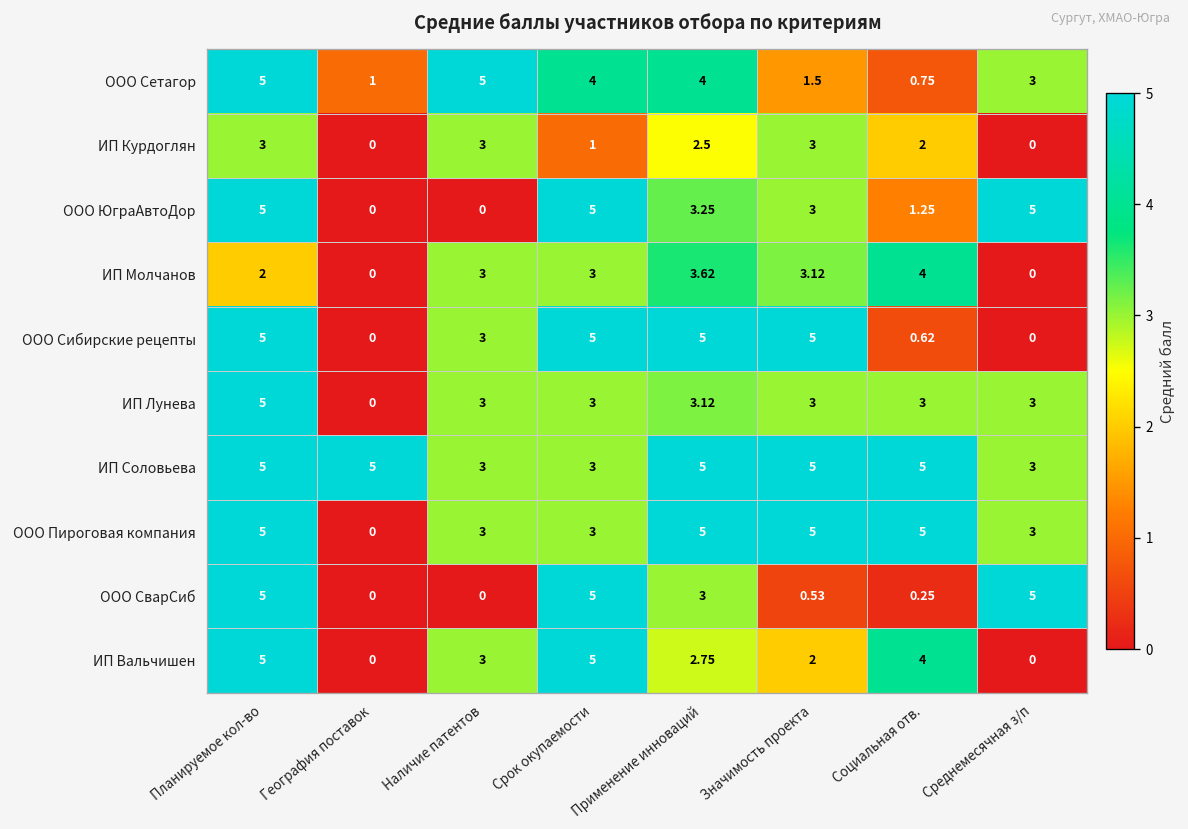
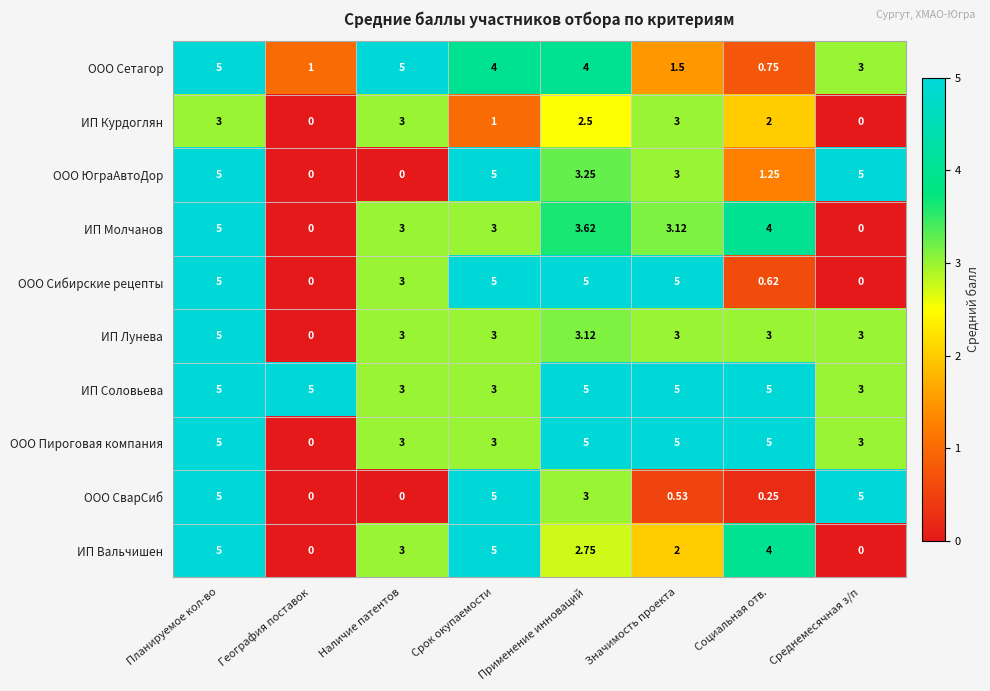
  {
    "ООО Сетагор": {
      "Планируемое кол-во": 5,
      "География поставок": 1,
      "Наличие патентов": 5,
      "Срок окупаемости": 4,
      "Применение инноваций": 4,
      "Значимость проекта": 1.5,
      "Социальная отв.": 0.75,
      "Среднемесячная з/п": 3
    },
    "ИП Курдоглян": {
      "Планируемое кол-во": 3,
      "География поставок": 0,
      "Наличие патентов": 3,
      "Срок окупаемости": 1,
      "Применение инноваций": 2.5,
      "Значимость проекта": 3,
      "Социальная отв.": 2,
      "Среднемесячная з/п": 0
    },
    "ООО ЮграАвтоДор": {
      "Планируемое кол-во": 5,
      "География поставок": 0,
      "Наличие патентов": 0,
      "Срок окупаемости": 5,
      "Применение инноваций": 3.25,
      "Значимость проекта": 3,
      "Социальная отв.": 1.25,
      "Среднемесячная з/п": 5
    },
    "ИП Молчанов": {
-     "Планируемое кол-во": 2,
+     "Планируемое кол-во": 5,
      "География поставок": 0,
      "Наличие патентов": 3,
      "Срок окупаемости": 3,
      "Применение инноваций": 3.62,
      "Значимость проекта": 3.12,
      "Социальная отв.": 4,
      "Среднемесячная з/п": 0
    },
    "ООО Сибирские рецепты": {
      "Планируемое кол-во": 5,
      "География поставок": 0,
      "Наличие патентов": 3,
      "Срок окупаемости": 5,
      "Применение инноваций": 5,
      "Значимость проекта": 5,
      "Социальная отв.": 0.62,
      "Среднемесячная з/п": 0
    },
    "ИП Лунева": {
      "Планируемое кол-во": 5,
      "География поставок": 0,
      "Наличие патентов": 3,
      "Срок окупаемости": 3,
      "Применение инноваций": 3.12,
      "Значимость проекта": 3,
      "Социальная отв.": 3,
      "Среднемесячная з/п": 3
    },
    "ИП Соловьева": {
      "Планируемое кол-во": 5,
      "География поставок": 5,
      "Наличие патентов": 3,
      "Срок окупаемости": 3,
      "Применение инноваций": 5,
      "Значимость проекта": 5,
      "Социальная отв.": 5,
      "Среднемесячная з/п": 3
    },
    "ООО Пироговая компания": {
      "Планируемое кол-во": 5,
      "География поставок": 0,
      "Наличие патентов": 3,
      "Срок окупаемости": 3,
      "Применение инноваций": 5,
      "Значимость проекта": 5,
      "Социальная отв.": 5,
      "Среднемесячная з/п": 3
    },
    "ООО СварСиб": {
      "Планируемое кол-во": 5,
      "География поставок": 0,
      "Наличие патентов": 0,
      "Срок окупаемости": 5,
      "Применение инноваций": 3,
      "Значимость проекта": 0.53,
      "Социальная отв.": 0.25,
      "Среднемесячная з/п": 5
    },
    "ИП Вальчишен": {
      "Планируемое кол-во": 5,
      "География поставок": 0,
      "Наличие патентов": 3,
      "Срок окупаемости": 5,
      "Применение инноваций": 2.75,
      "Значимость проекта": 2,
      "Социальная отв.": 4,
      "Среднемесячная з/п": 0
    }
  }
